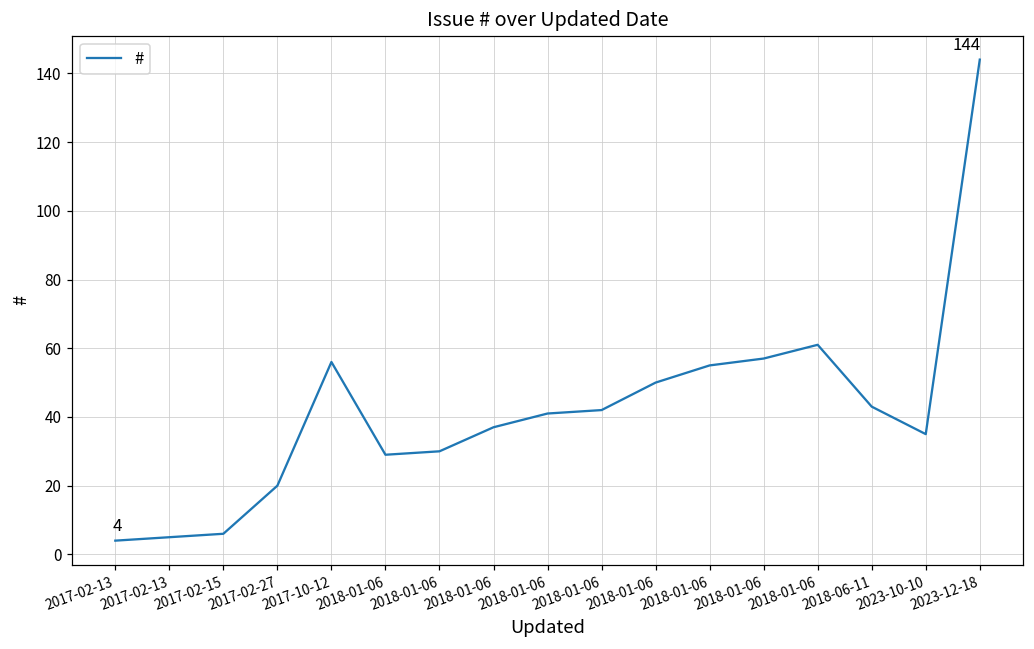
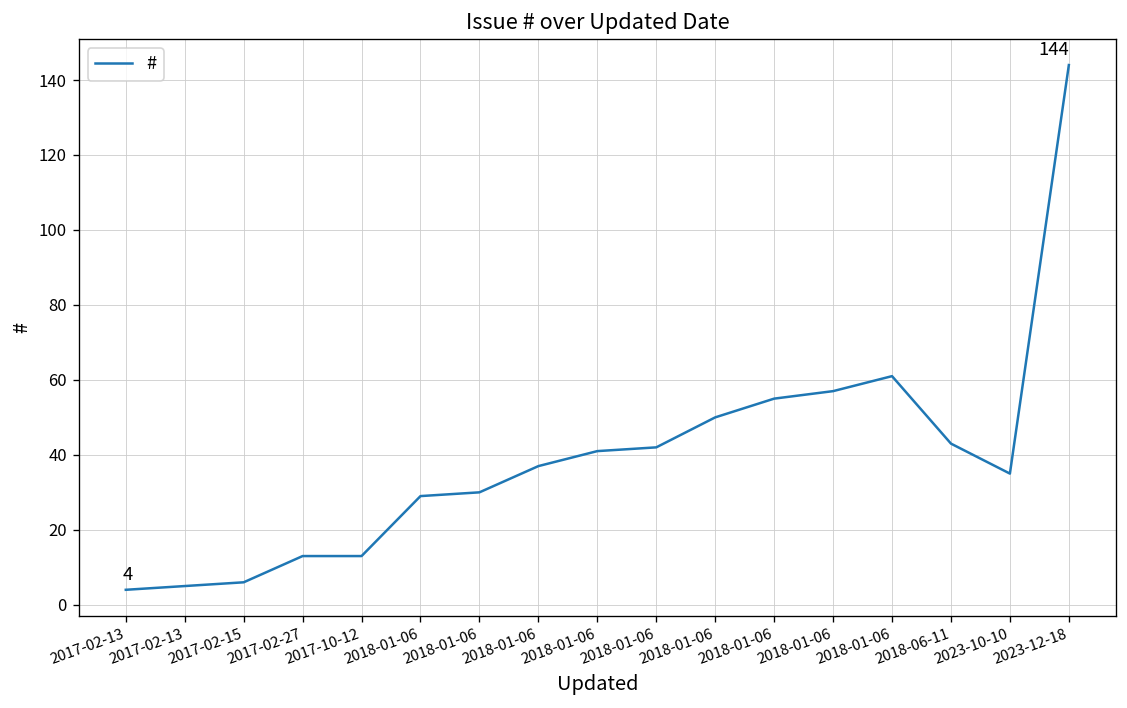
  {
    "2017-02-15": 6,
-   "2017-02-27": 20,
-   "2017-10-12": 56,
+   "2017-02-27": 13,
+   "2017-10-12": 13,
    "2018-06-11": 43,
    "2023-10-10": 35
  }
